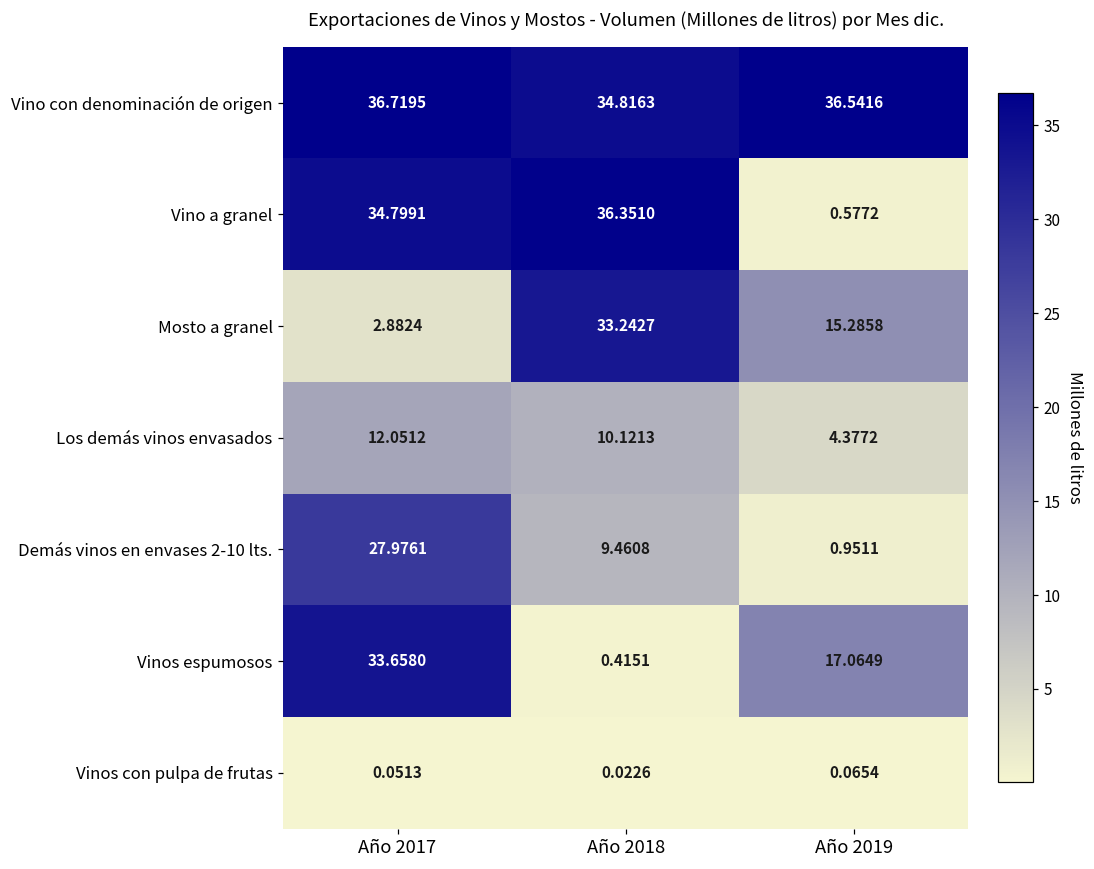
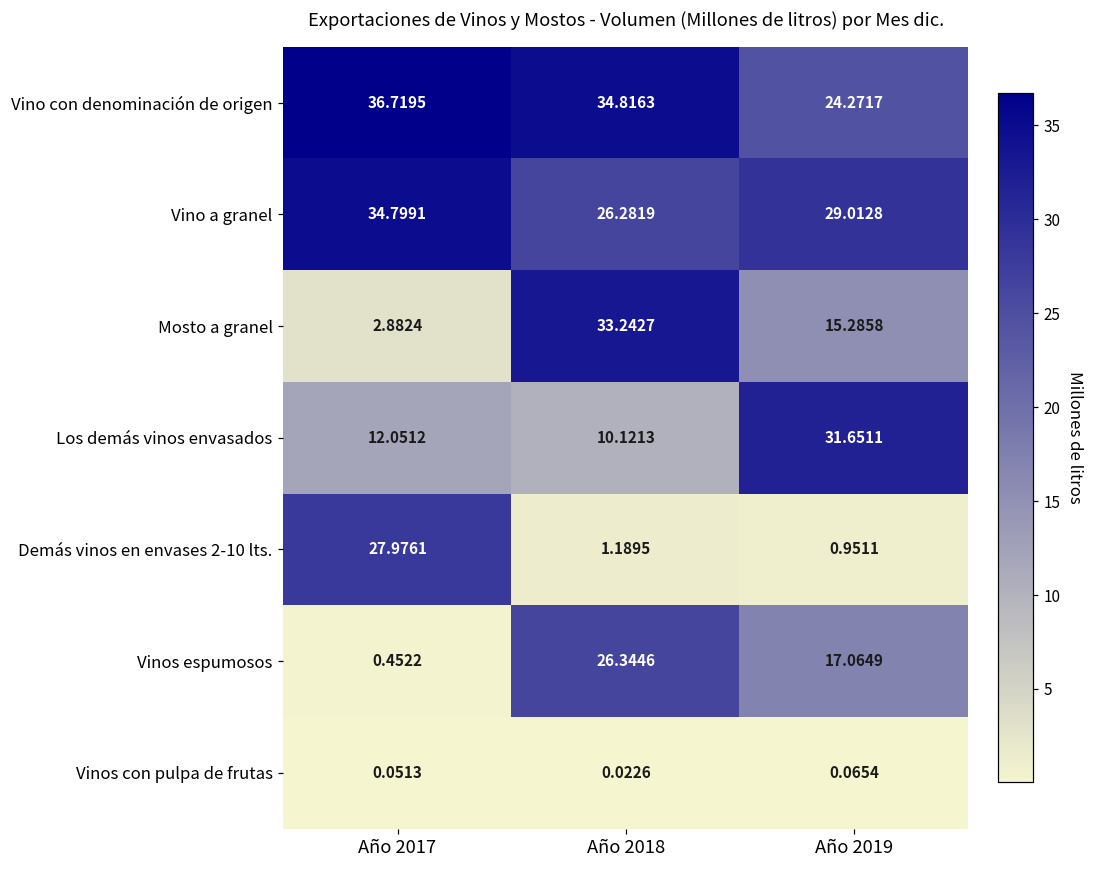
  {
    "Vino con denominación de origen": {
      "Año 2017": 36.7195,
      "Año 2018": 34.8163,
-     "Año 2019": 36.5416
+     "Año 2019": 24.2717
    },
    "Vino a granel": {
      "Año 2017": 34.7991,
-     "Año 2018": 36.3510,
-     "Año 2019": 0.5772
+     "Año 2018": 26.2819,
+     "Año 2019": 29.0128
    },
    "Mosto a granel": {
      "Año 2017": 2.8824,
      "Año 2018": 33.2427,
      "Año 2019": 15.2858
    },
    "Los demás vinos envasados": {
      "Año 2017": 12.0512,
      "Año 2018": 10.1213,
-     "Año 2019": 4.3772
+     "Año 2019": 31.6511
    },
    "Demás vinos en envases 2-10 lts.": {
      "Año 2017": 27.9761,
-     "Año 2018": 9.4608,
+     "Año 2018": 1.1895,
      "Año 2019": 0.9511
    },
    "Vinos espumosos": {
-     "Año 2017": 33.6580,
-     "Año 2018": 0.4151,
+     "Año 2017": 0.4522,
+     "Año 2018": 26.3446,
      "Año 2019": 17.0649
    },
    "Vinos con pulpa de frutas": {
      "Año 2017": 0.0513,
      "Año 2018": 0.0226,
      "Año 2019": 0.0654
    }
  }
